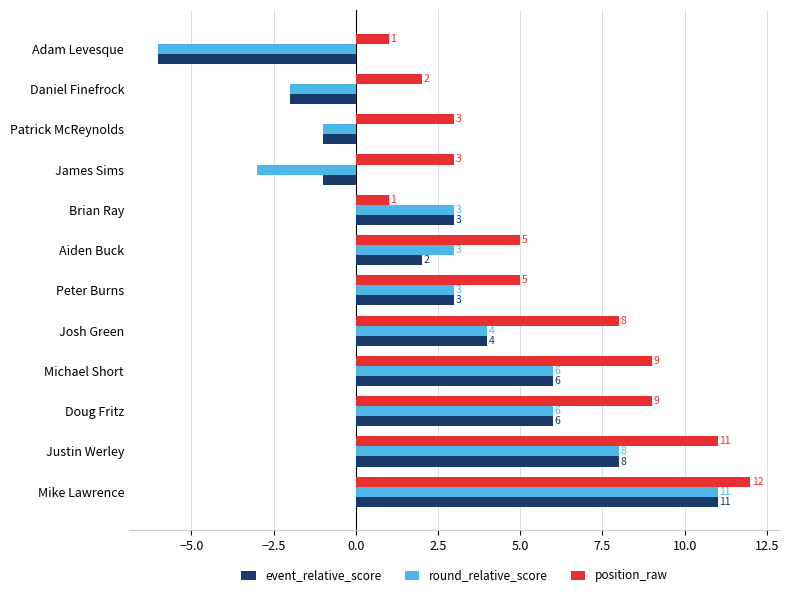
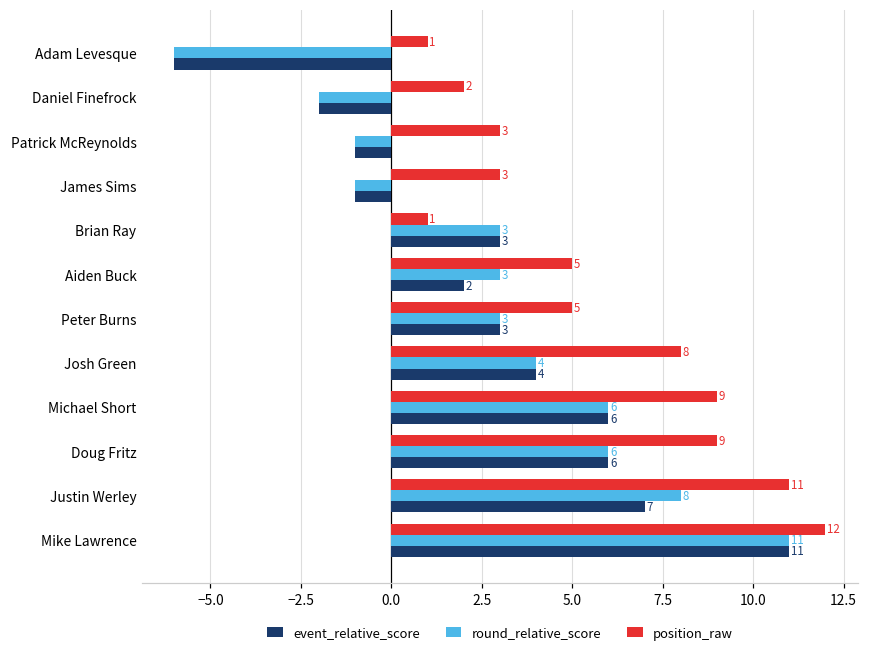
  {
    "event_relative_score": {
      "Brian Ray": 3,
      "Aiden Buck": 2,
      "Peter Burns": 3,
      "Josh Green": 4,
      "Michael Short": 6,
      "Doug Fritz": 6,
-     "Justin Werley": 8,
+     "Justin Werley": 7,
      "Mike Lawrence": 11
    },
    "round_relative_score": {
      "Adam Levesque": -6,
      "Daniel Finefrock": -2,
      "Patrick McReynolds": -1,
-     "James Sims": -3
+     "James Sims": -1
    },
    "position_raw": {
      "Adam Levesque": 1,
      "Daniel Finefrock": 2,
      "Patrick McReynolds": 3,
      "James Sims": 3,
      "Brian Ray": 1,
      "Aiden Buck": 5,
      "Peter Burns": 5,
      "Josh Green": 8,
      "Michael Short": 9,
      "Doug Fritz": 9,
      "Justin Werley": 11,
      "Mike Lawrence": 12
    }
  }
